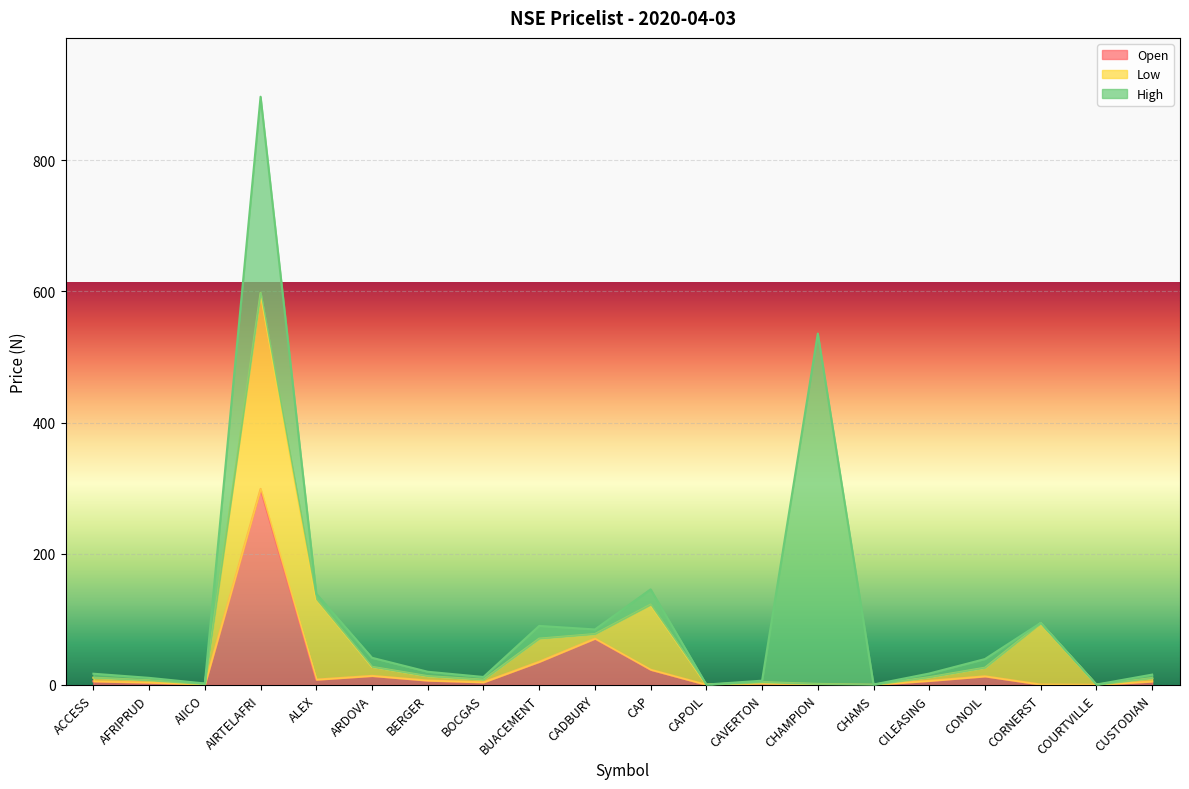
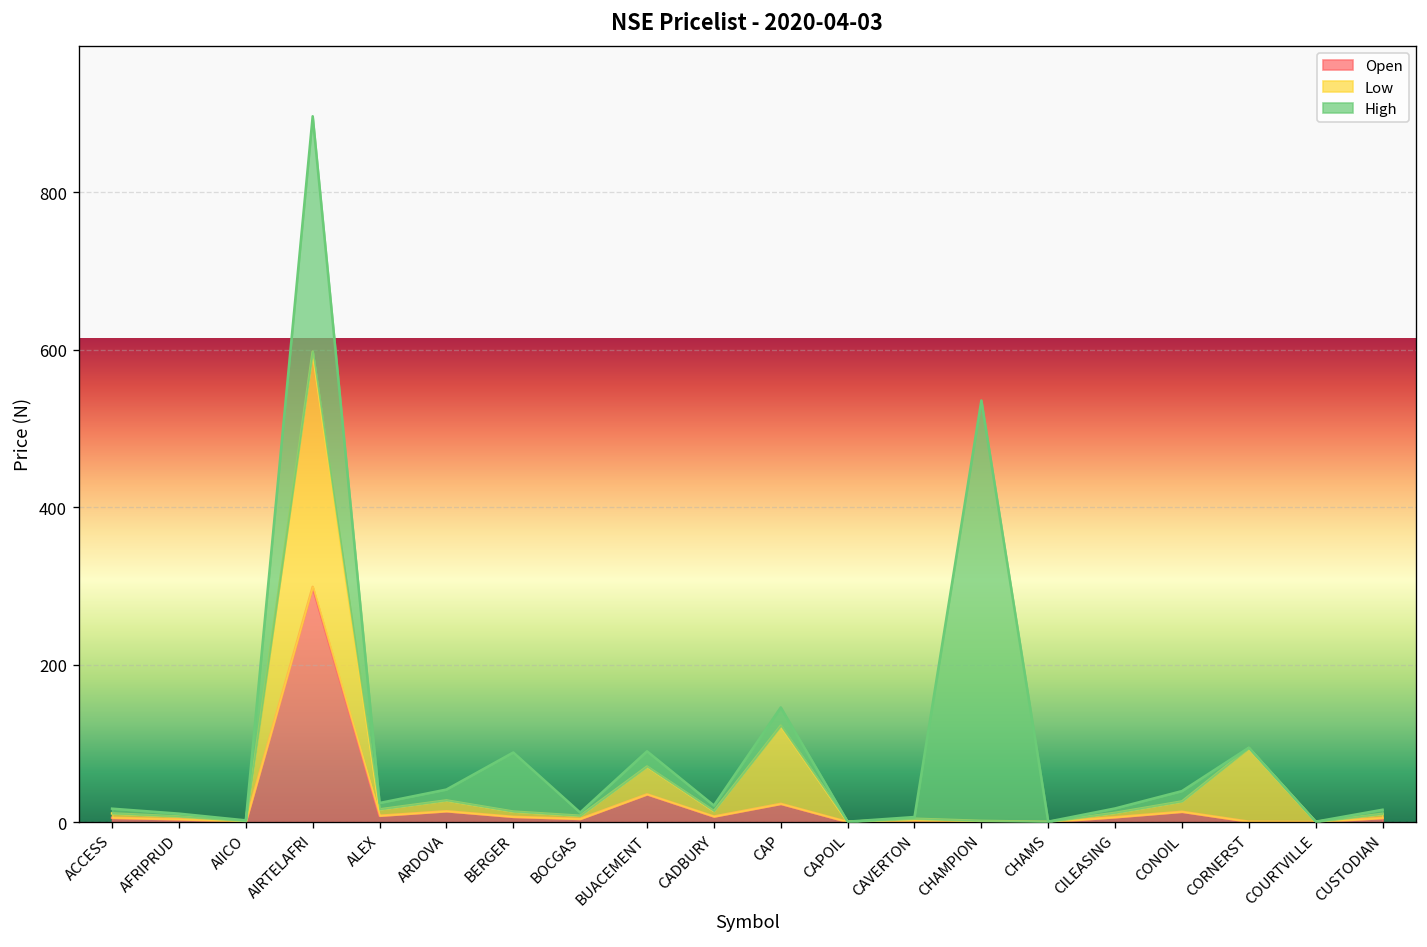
  {
    "Open": {
      "ACCESS": 10,
      "AIRTELAFRI": 300,
      "ALEX": 10,
      "ARDOVA": 10,
      "BERGER": 10,
      "BOCGAS": 0,
      "BUACEMENT": 40,
-     "CADBURY": 70,
+     "CADBURY": 10,
      "CAP": 20,
      "CILEASING": 10,
      "CONOIL": 10,
      "CORNERST": 0,
      "CUSTODIAN": 10
    },
    "Low": {
      "ACCESS": 10,
      "AIRTELAFRI": 300,
-     "ALEX": 120,
+     "ALEX": 10,
      "ARDOVA": 10,
      "BERGER": 10,
      "BOCGAS": 0,
      "BUACEMENT": 40,
      "CADBURY": 10,
      "CAP": 100,
      "CILEASING": 10,
      "CONOIL": 10,
      "CUSTODIAN": 10
    },
    "High": {
      "ACCESS": 10,
      "AIRTELAFRI": 300,
      "ALEX": 10,
      "ARDOVA": 10,
-     "BERGER": 10,
+     "BERGER": 80,
      "BOCGAS": 0,
      "BUACEMENT": 20,
      "CADBURY": 10,
      "CAP": 20,
      "CHAMPION": 530,
      "CILEASING": 10,
      "CONOIL": 10,
      "CUSTODIAN": 10
    }
  }
